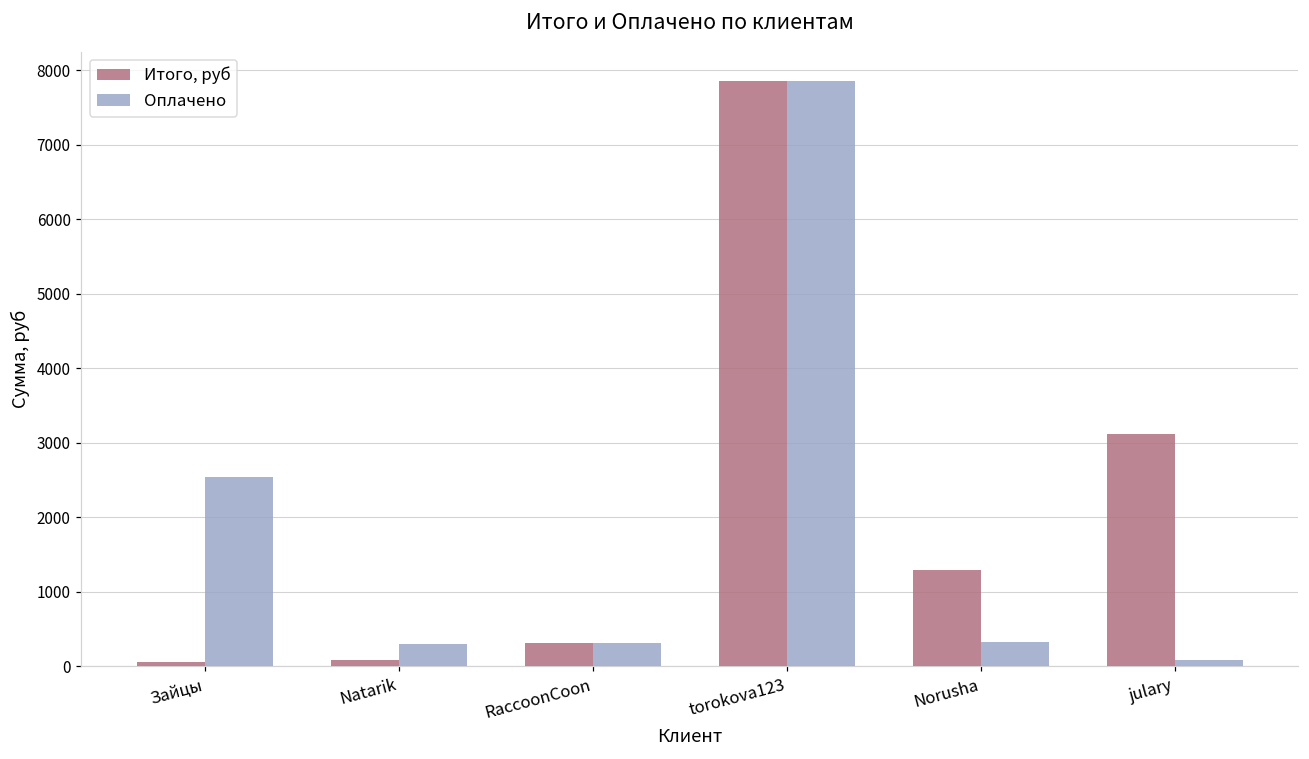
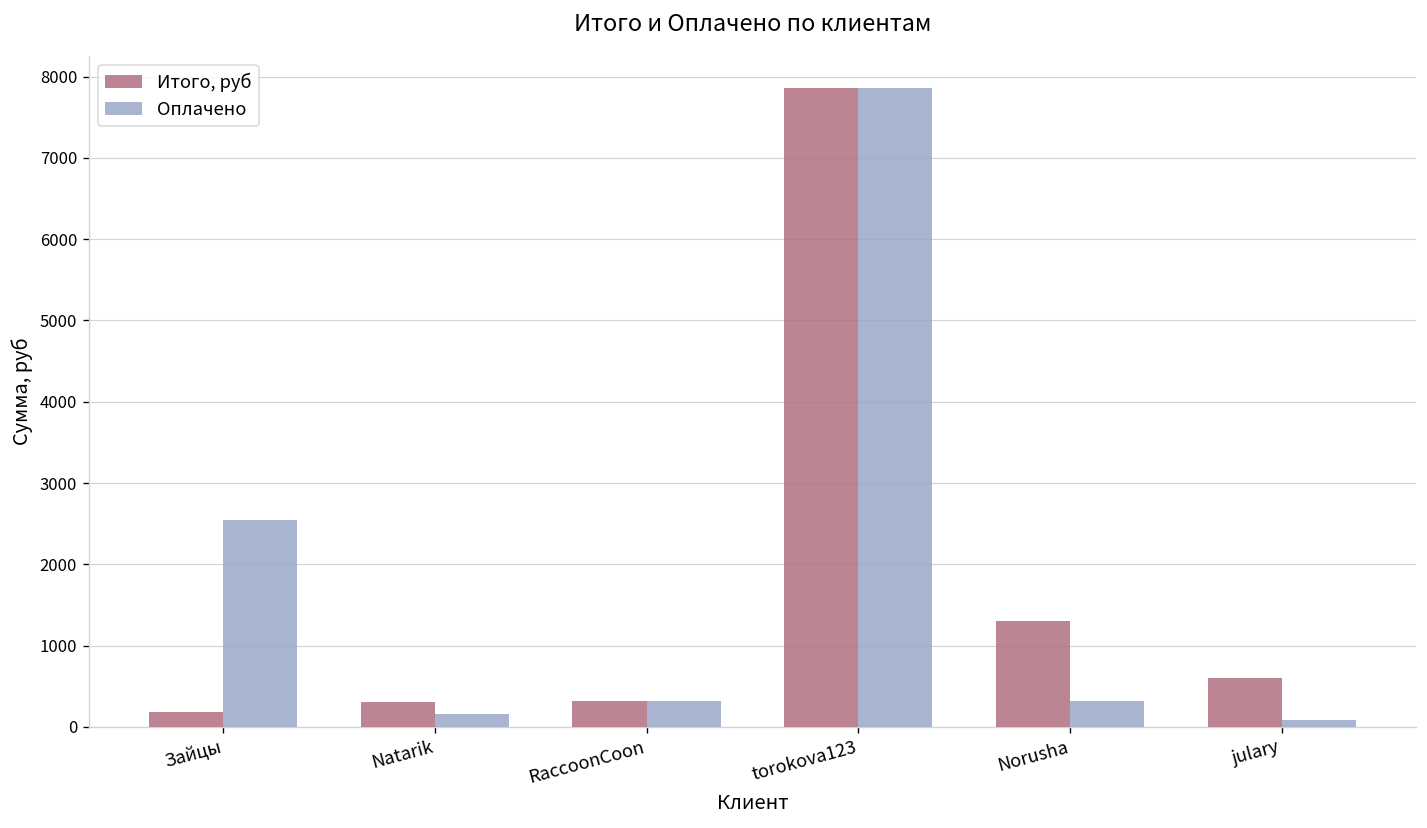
  {
    "Итого, руб": {
-     "Зайцы": 100,
-     "Natarik": 100,
+     "Зайцы": 200,
+     "Natarik": 300,
      "RaccoonCoon": 300,
      "torokova123": 7900,
      "Norusha": 1300,
-     "julary": 3100
+     "julary": 600
    },
    "Оплачено": {
      "Зайцы": 2500,
-     "Natarik": 300,
+     "Natarik": 200,
      "RaccoonCoon": 300,
      "torokova123": 7900,
      "Norusha": 300,
      "julary": 100
    }
  }
